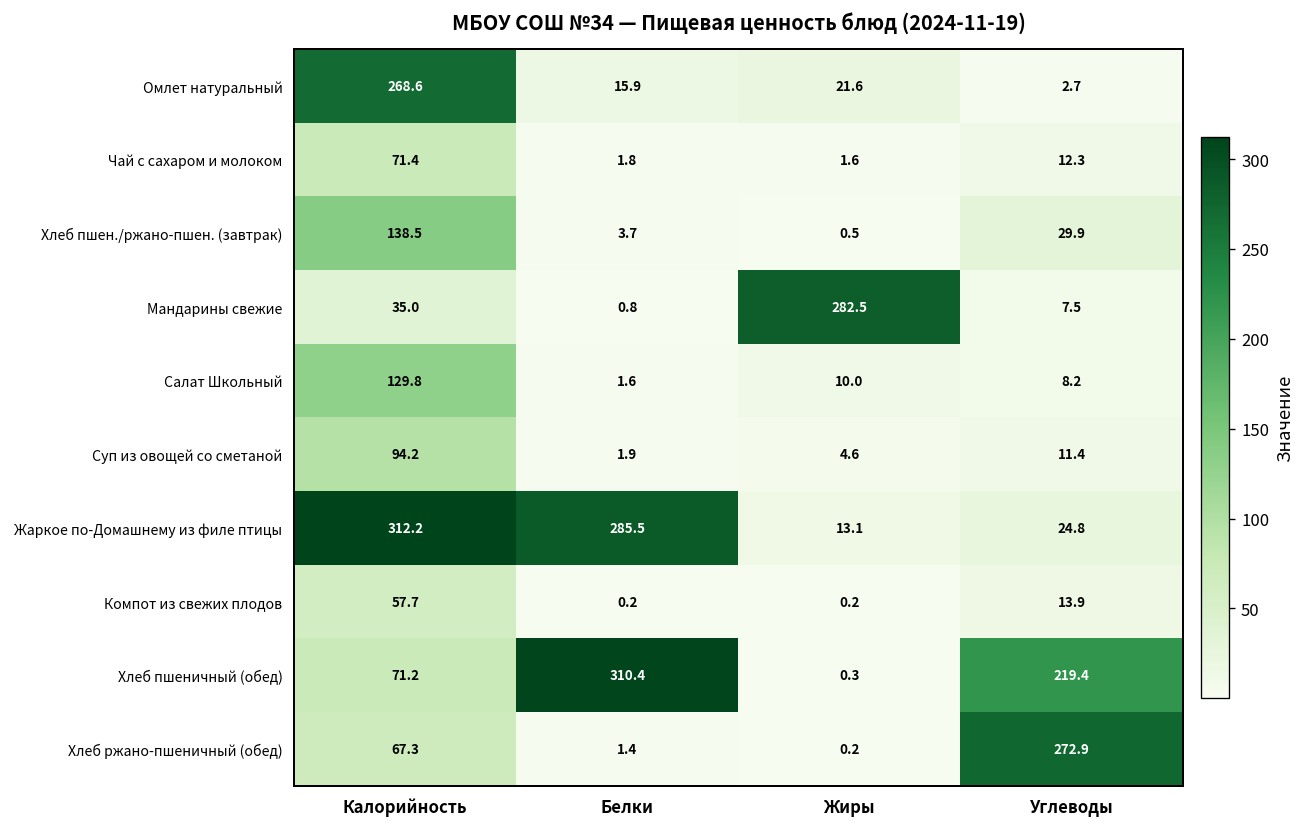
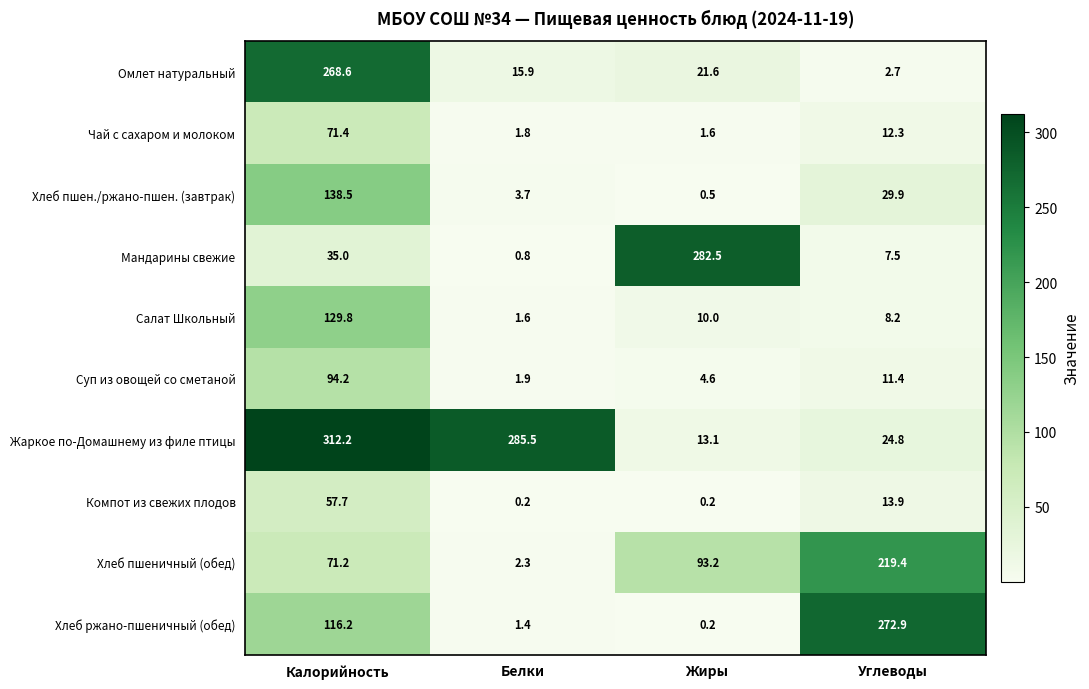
  {
    "Омлет натуральный": {
      "Калорийность": 268.6,
      "Белки": 15.9,
      "Жиры": 21.6,
      "Углеводы": 2.7
    },
    "Чай с сахаром и молоком": {
      "Калорийность": 71.4,
      "Белки": 1.8,
      "Жиры": 1.6,
      "Углеводы": 12.3
    },
    "Хлеб пшен./ржано-пшен. (завтрак)": {
      "Калорийность": 138.5,
      "Белки": 3.7,
      "Жиры": 0.5,
      "Углеводы": 29.9
    },
    "Мандарины свежие": {
      "Калорийность": 35.0,
      "Белки": 0.8,
      "Жиры": 282.5,
      "Углеводы": 7.5
    },
    "Салат Школьный": {
      "Калорийность": 129.8,
      "Белки": 1.6,
      "Жиры": 10.0,
      "Углеводы": 8.2
    },
    "Суп из овощей со сметаной": {
      "Калорийность": 94.2,
      "Белки": 1.9,
      "Жиры": 4.6,
      "Углеводы": 11.4
    },
    "Жаркое по-Домашнему из филе птицы": {
      "Калорийность": 312.2,
      "Белки": 285.5,
      "Жиры": 13.1,
      "Углеводы": 24.8
    },
    "Компот из свежих плодов": {
      "Калорийность": 57.7,
      "Белки": 0.2,
      "Жиры": 0.2,
      "Углеводы": 13.9
    },
    "Хлеб пшеничный (обед)": {
      "Калорийность": 71.2,
-     "Белки": 310.4,
-     "Жиры": 0.3,
+     "Белки": 2.3,
+     "Жиры": 93.2,
      "Углеводы": 219.4
    },
    "Хлеб ржано-пшеничный (обед)": {
-     "Калорийность": 67.3,
+     "Калорийность": 116.2,
      "Белки": 1.4,
      "Жиры": 0.2,
      "Углеводы": 272.9
    }
  }
